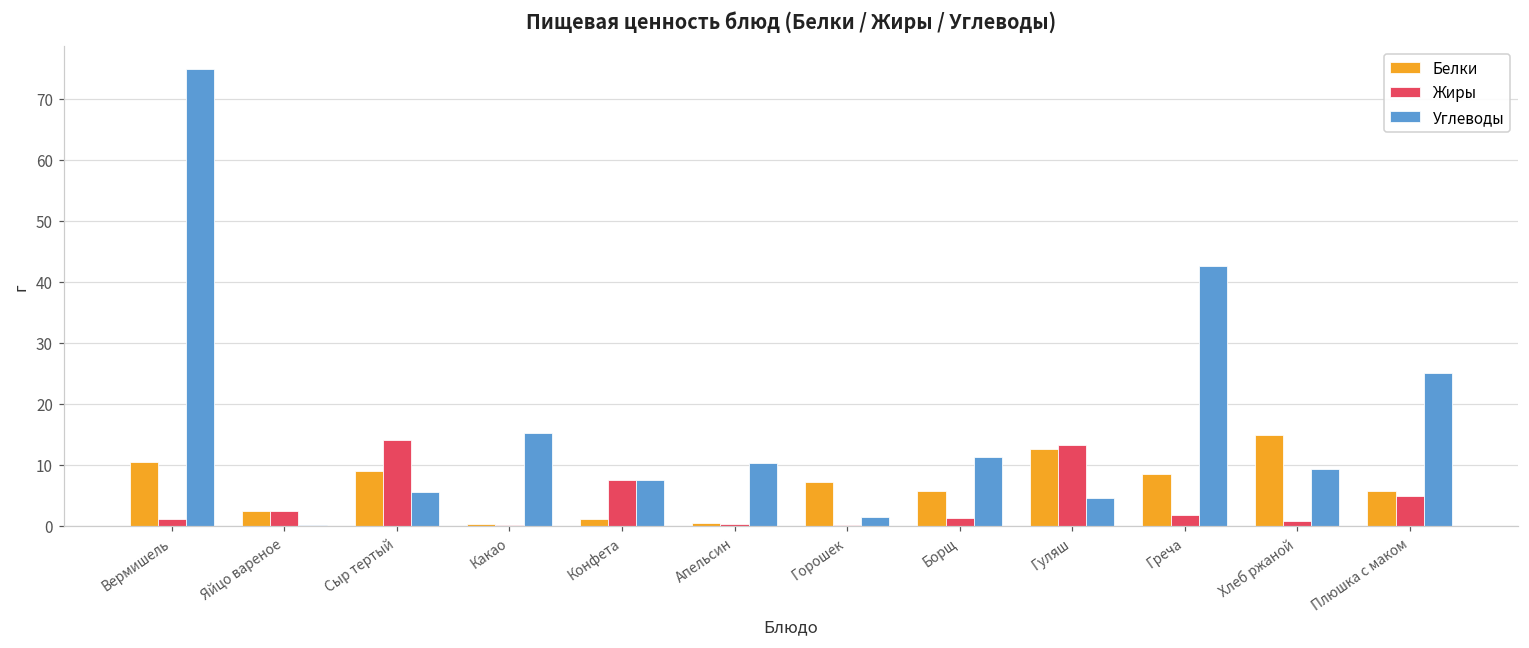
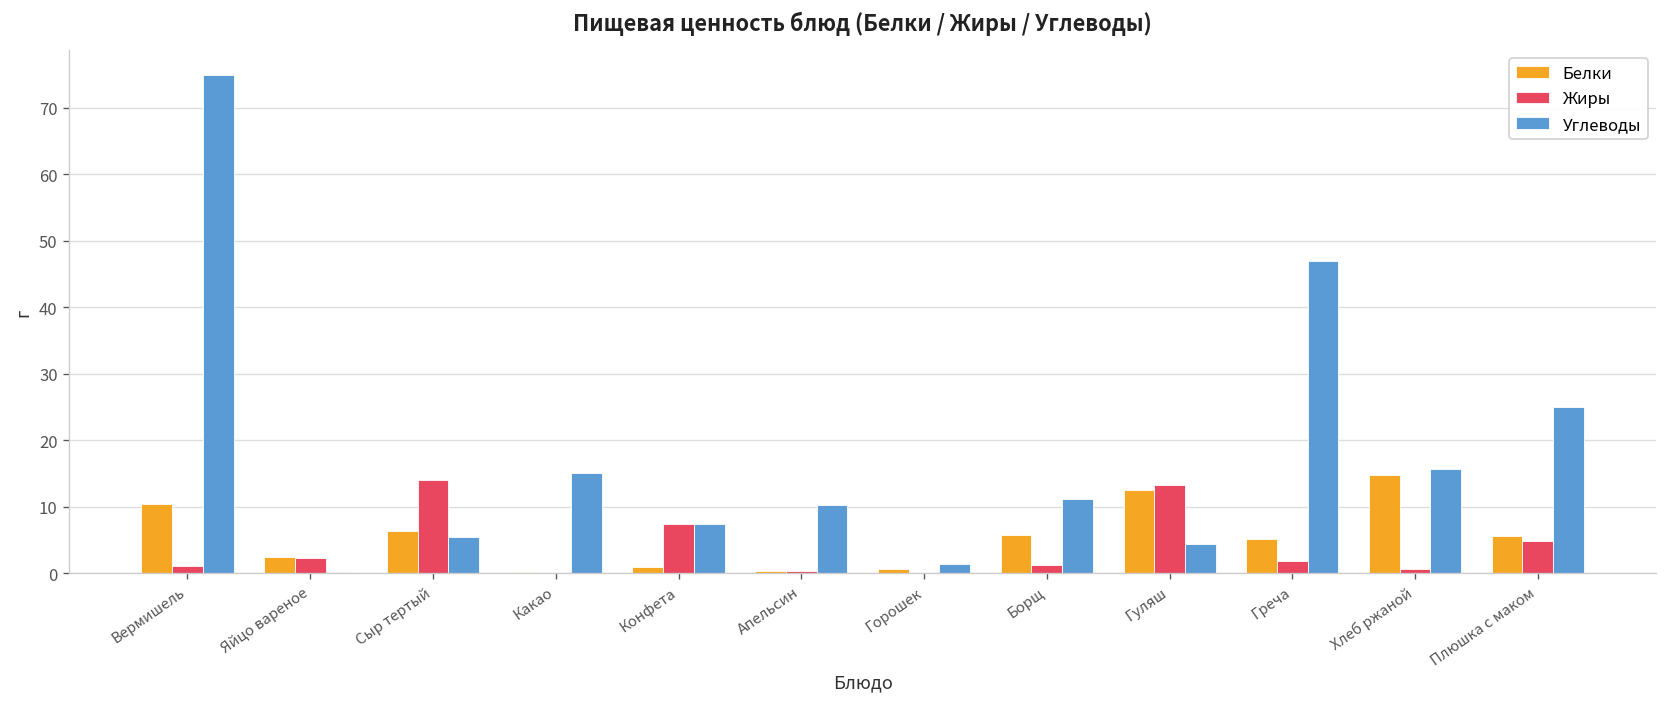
  {
    "Белки": {
      "Вермишель": 10,
      "Яйцо вареное": 2,
-     "Сыр тертый": 9,
+     "Сыр тертый": 6,
      "Конфета": 1,
-     "Горошек": 7,
+     "Горошек": 1,
      "Борщ": 6,
      "Гуляш": 13,
-     "Греча": 8,
+     "Греча": 5,
      "Хлеб ржаной": 15,
      "Плюшка с маком": 6
    },
    "Жиры": {
      "Вермишель": 1,
      "Яйцо вареное": 2,
      "Сыр тертый": 14,
      "Конфета": 7,
      "Борщ": 1,
      "Гуляш": 13,
      "Греча": 2,
      "Хлеб ржаной": 1,
      "Плюшка с маком": 5
    },
    "Углеводы": {
      "Вермишель": 75,
      "Сыр тертый": 6,
      "Какао": 15,
      "Конфета": 7,
      "Апельсин": 10,
      "Горошек": 1,
      "Борщ": 11,
      "Гуляш": 4,
-     "Греча": 43,
-     "Хлеб ржаной": 9,
+     "Греча": 47,
+     "Хлеб ржаной": 16,
      "Плюшка с маком": 25
    }
  }
